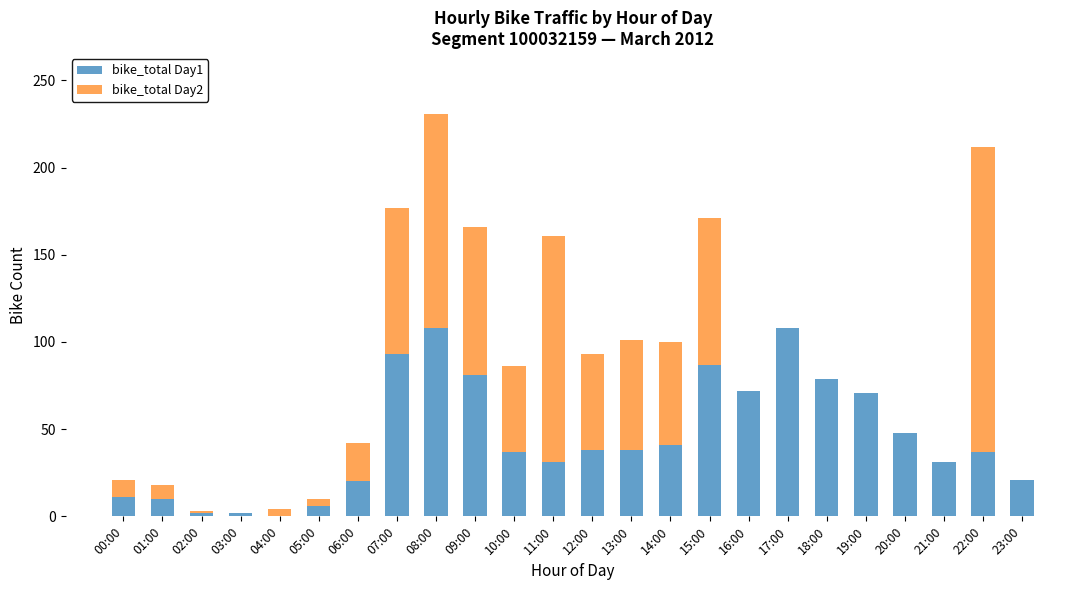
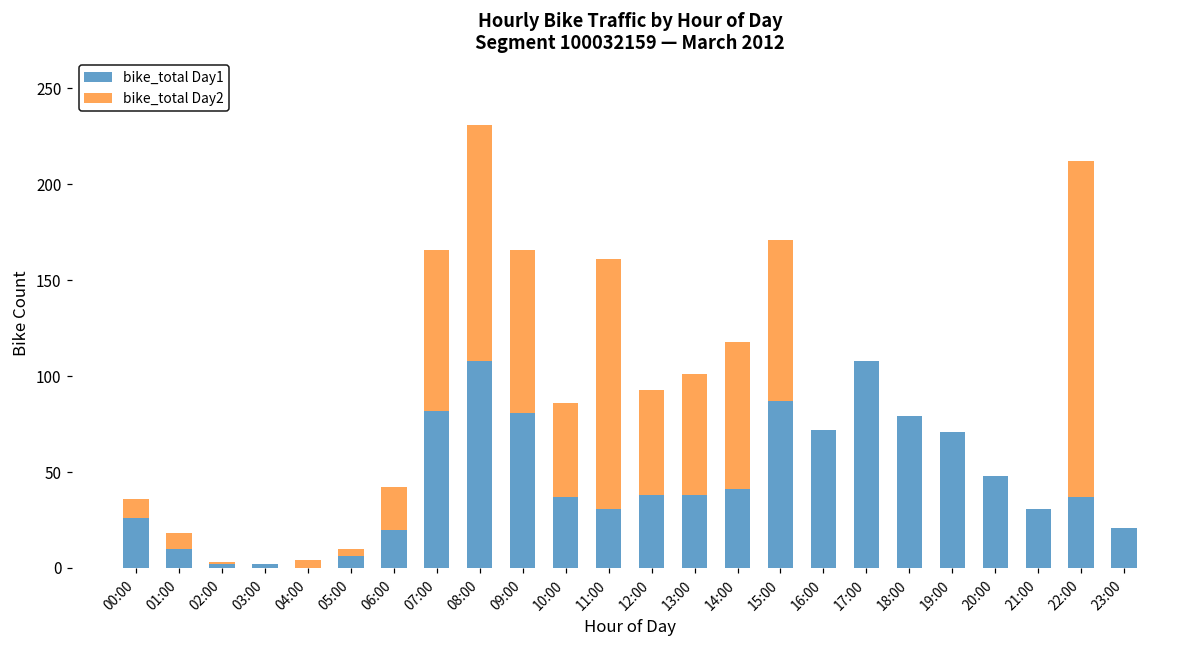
  {
    "bike_total Day1": {
-     "00:00": 11,
+     "00:00": 26,
      "01:00": 10,
      "02:00": 2,
      "03:00": 2,
      "04:00": 0,
      "05:00": 6,
      "06:00": 20,
-     "07:00": 93,
+     "07:00": 82,
      "08:00": 108,
      "09:00": 81,
      "10:00": 37,
      "11:00": 31,
      "12:00": 38,
      "13:00": 38,
      "14:00": 41,
      "15:00": 87,
      "16:00": 72,
      "17:00": 108,
      "18:00": 79,
      "19:00": 71,
      "20:00": 48,
      "21:00": 31,
      "22:00": 37,
      "23:00": 21
    },
    "bike_total Day2": {
      "00:00": 10,
      "01:00": 8,
      "03:00": 0,
      "04:00": 4,
      "05:00": 4,
      "06:00": 22,
      "07:00": 84,
      "08:00": 123,
      "09:00": 85,
      "10:00": 49,
      "11:00": 130,
      "12:00": 55,
      "13:00": 63,
-     "14:00": 59,
+     "14:00": 77,
      "15:00": 84,
      "16:00": 0,
      "17:00": 0,
      "18:00": 0,
      "19:00": 0,
      "20:00": 0,
      "21:00": 0,
      "22:00": 175,
      "23:00": 0
    }
  }
